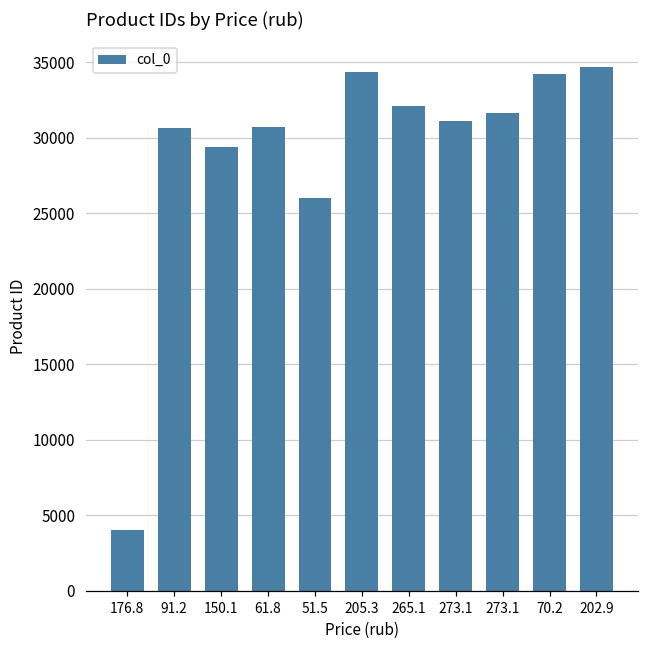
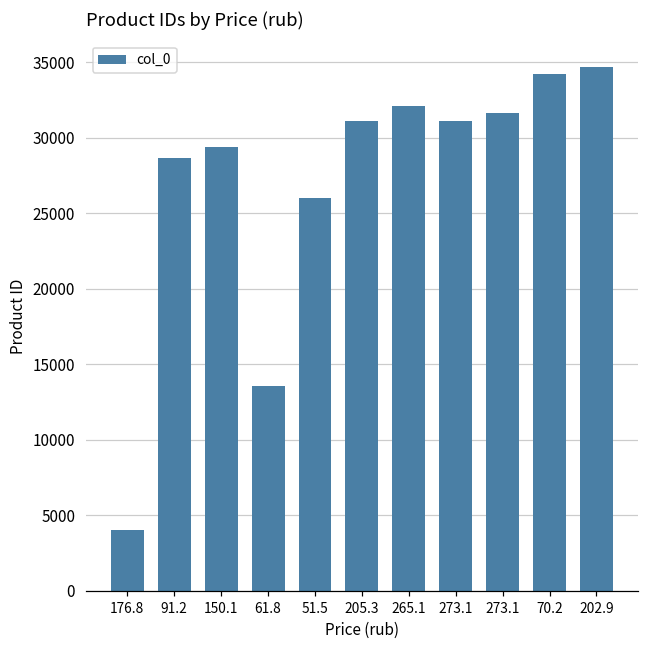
  {
    "176.8": 4000,
-   "91.2": 30700,
+   "91.2": 28600,
    "150.1": 29400,
-   "61.8": 30700,
+   "61.8": 13600,
    "51.5": 26000,
-   "205.3": 34400,
+   "205.3": 31100,
    "265.1": 32100,
    "70.2": 34200,
    "202.9": 34700
  }
